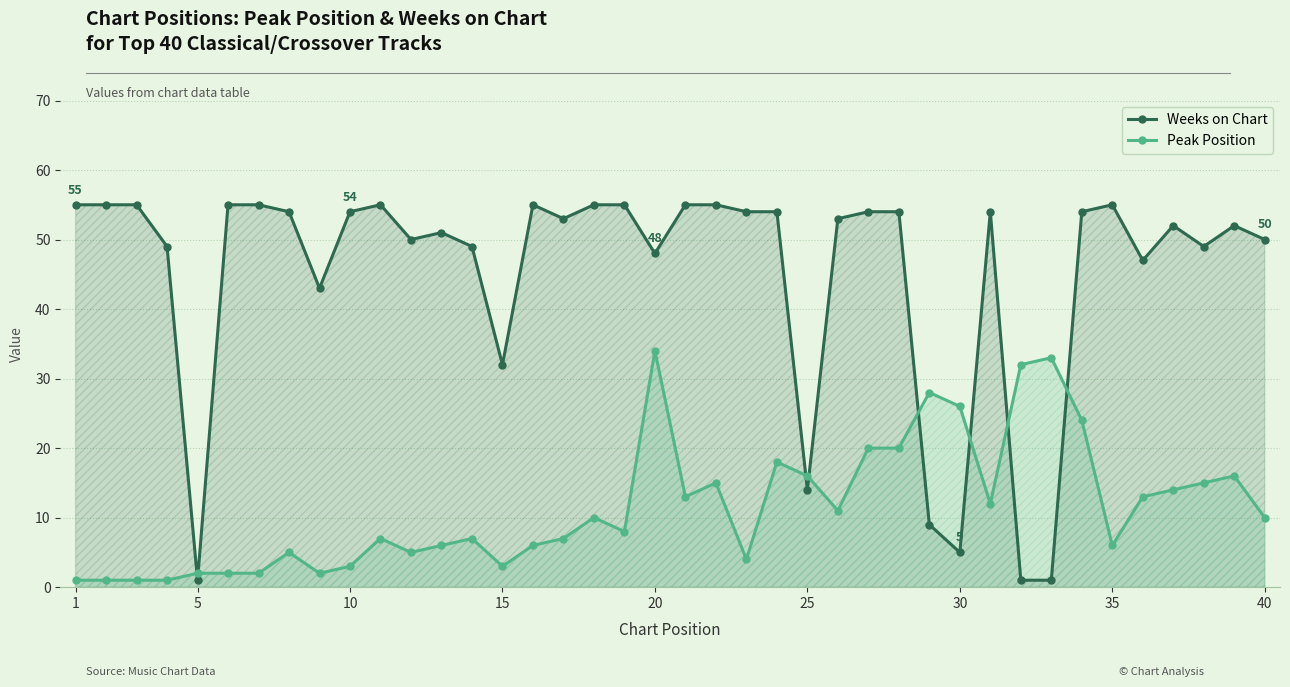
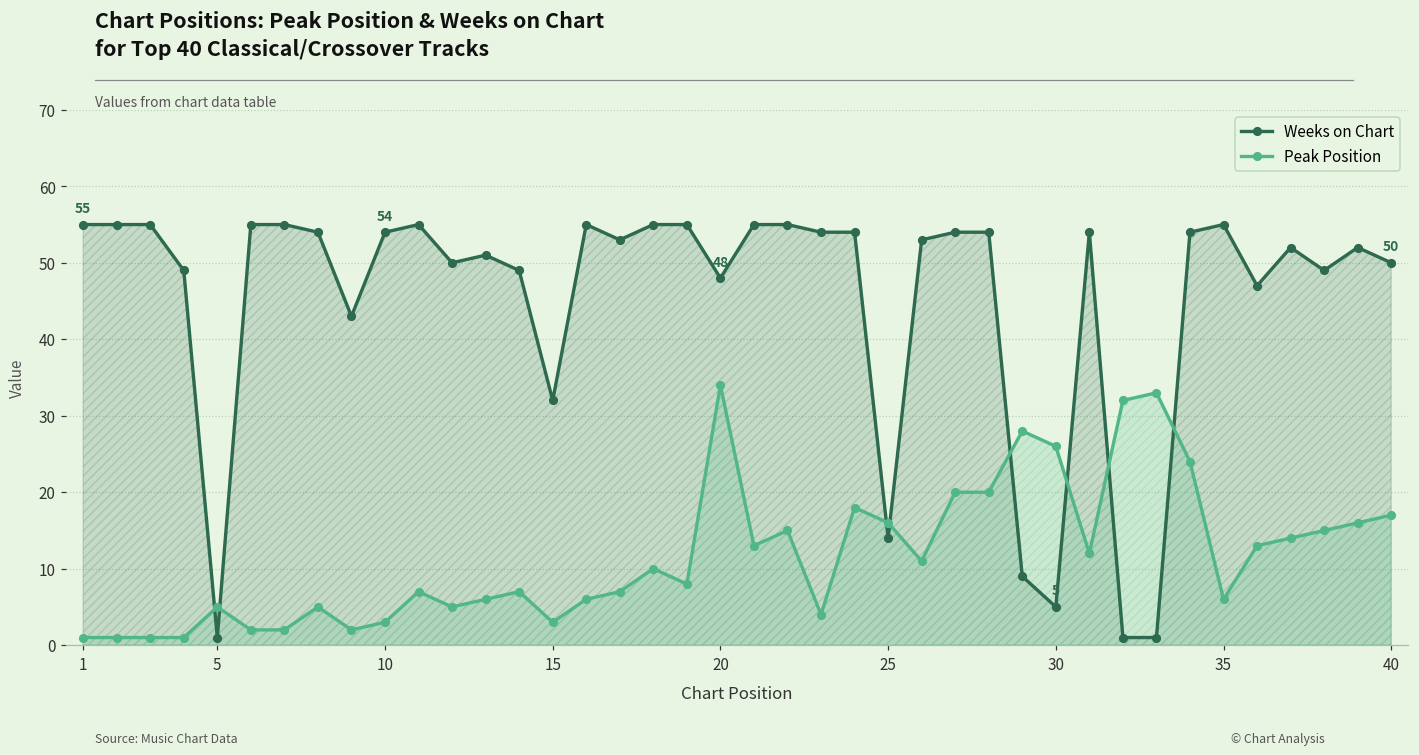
  {
    "Weeks on Chart": {
      "1": 55,
      "10": 54,
      "20": 48,
      "30": 5,
      "40": 50
    },
    "Peak Position": {
      "1": 1,
-     "5": 2,
+     "5": 5,
      "10": 3,
      "15": 3,
      "20": 34,
      "25": 16,
      "30": 26,
      "35": 6,
-     "40": 10
+     "40": 17
    }
  }
